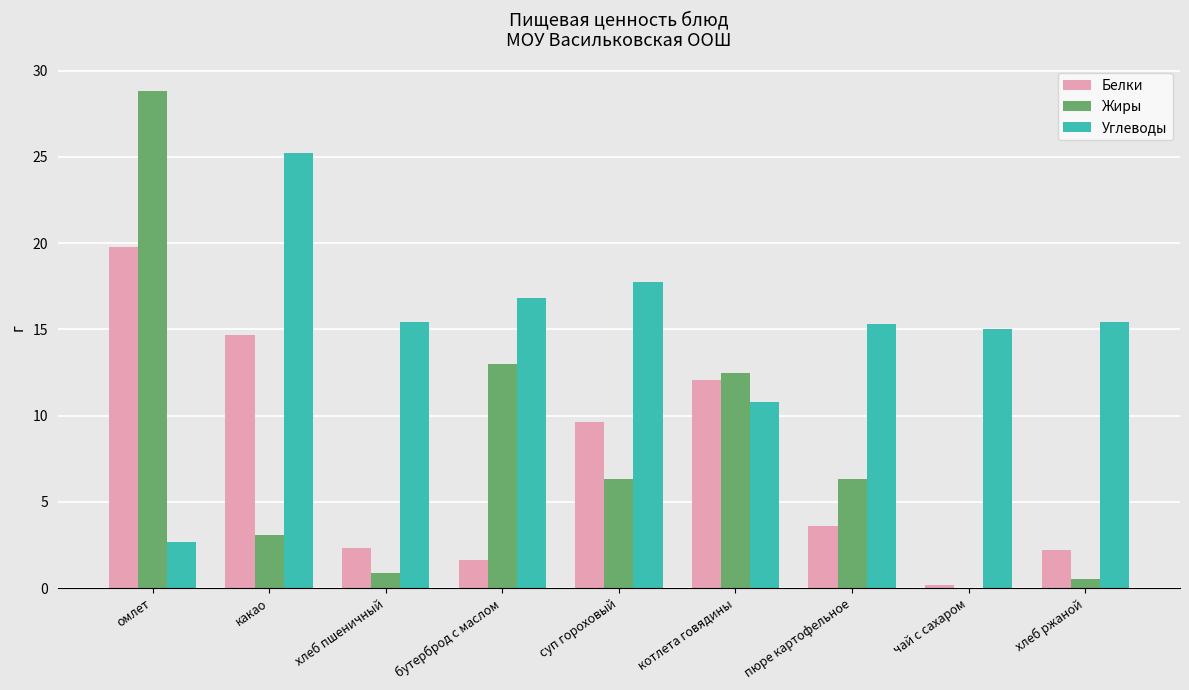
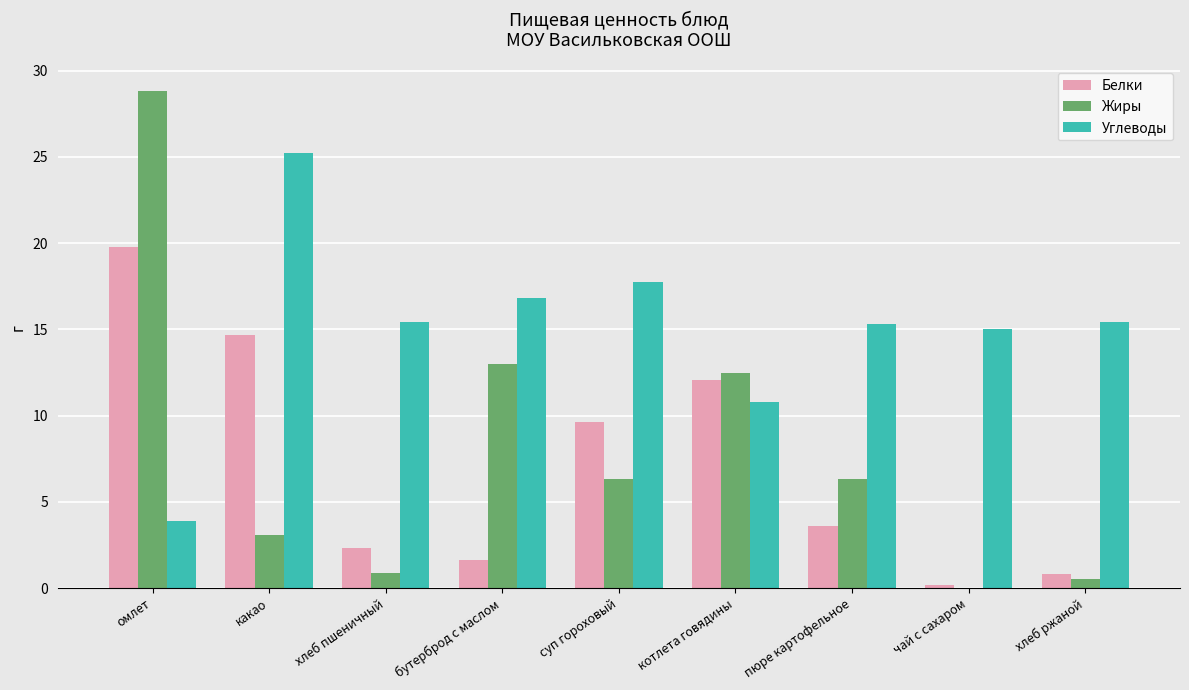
  {
    "Белки": {
      "омлет": 19.8,
      "какао": 14.7,
      "хлеб пшеничный": 2.3,
      "бутерброд с маслом": 1.6,
      "суп гороховый": 9.6,
      "котлета говядины": 12.1,
      "пюре картофельное": 3.6,
      "чай с сахаром": 0.2,
-     "хлеб ржаной": 2.2
+     "хлеб ржаной": 0.8
    },
    "Жиры": {
      "омлет": 28.8,
      "какао": 3.1,
      "хлеб пшеничный": 0.9,
      "бутерброд с маслом": 13.0,
      "суп гороховый": 6.3,
      "котлета говядины": 12.5,
      "пюре картофельное": 6.3,
      "чай с сахаром": 0.0,
      "хлеб ржаной": 0.5
    },
    "Углеводы": {
-     "омлет": 2.7,
+     "омлет": 3.9,
      "какао": 25.2,
      "хлеб пшеничный": 15.4,
      "бутерброд с маслом": 16.8,
      "суп гороховый": 17.8,
      "котлета говядины": 10.8,
      "пюре картофельное": 15.3,
      "чай с сахаром": 15.0,
      "хлеб ржаной": 15.4
    }
  }
